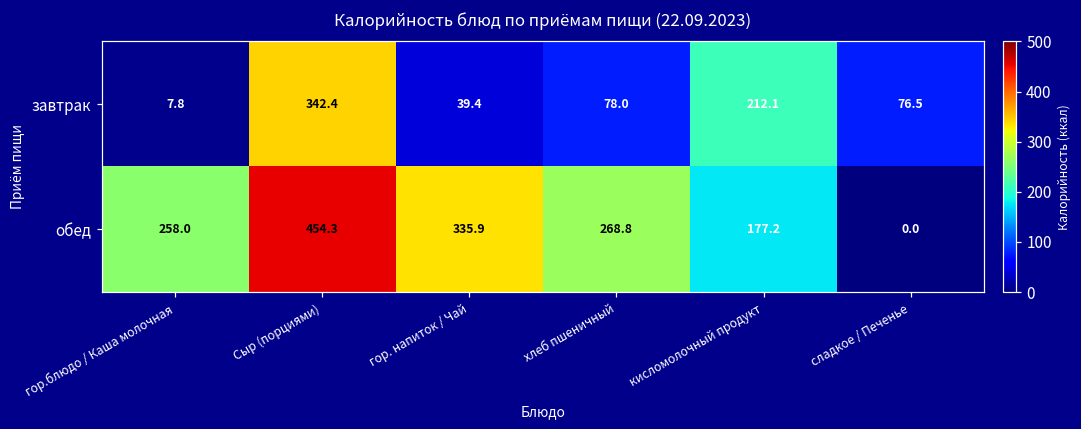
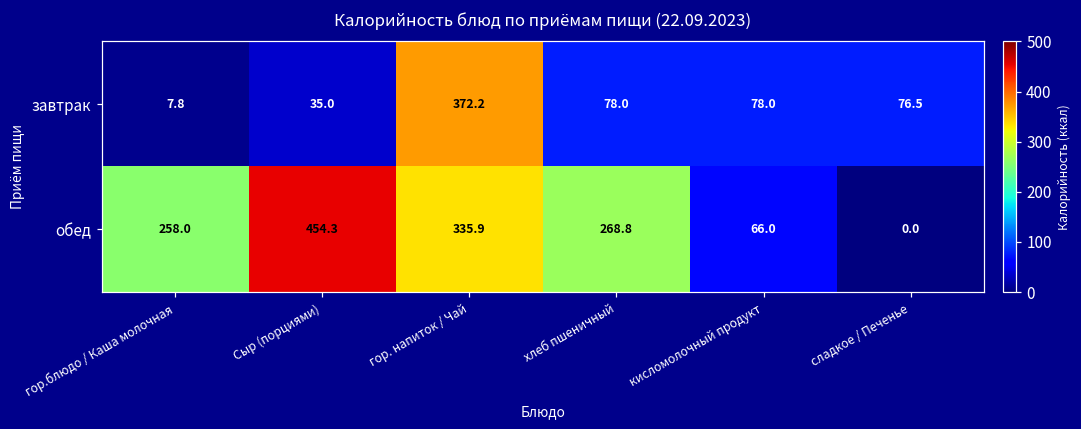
  {
    "завтрак": {
      "гор.блюдо / Каша молочная": 7.8,
-     "Сыр (порциями)": 342.4,
-     "гор. напиток / Чай": 39.4,
+     "Сыр (порциями)": 35.0,
+     "гор. напиток / Чай": 372.2,
      "хлеб пшеничный": 78.0,
-     "кисломолочный продукт": 212.1,
+     "кисломолочный продукт": 78.0,
      "сладкое / Печенье": 76.5
    },
    "обед": {
      "гор.блюдо / Каша молочная": 258.0,
      "Сыр (порциями)": 454.3,
      "гор. напиток / Чай": 335.9,
      "хлеб пшеничный": 268.8,
-     "кисломолочный продукт": 177.2,
+     "кисломолочный продукт": 66.0,
      "сладкое / Печенье": 0.0
    }
  }
